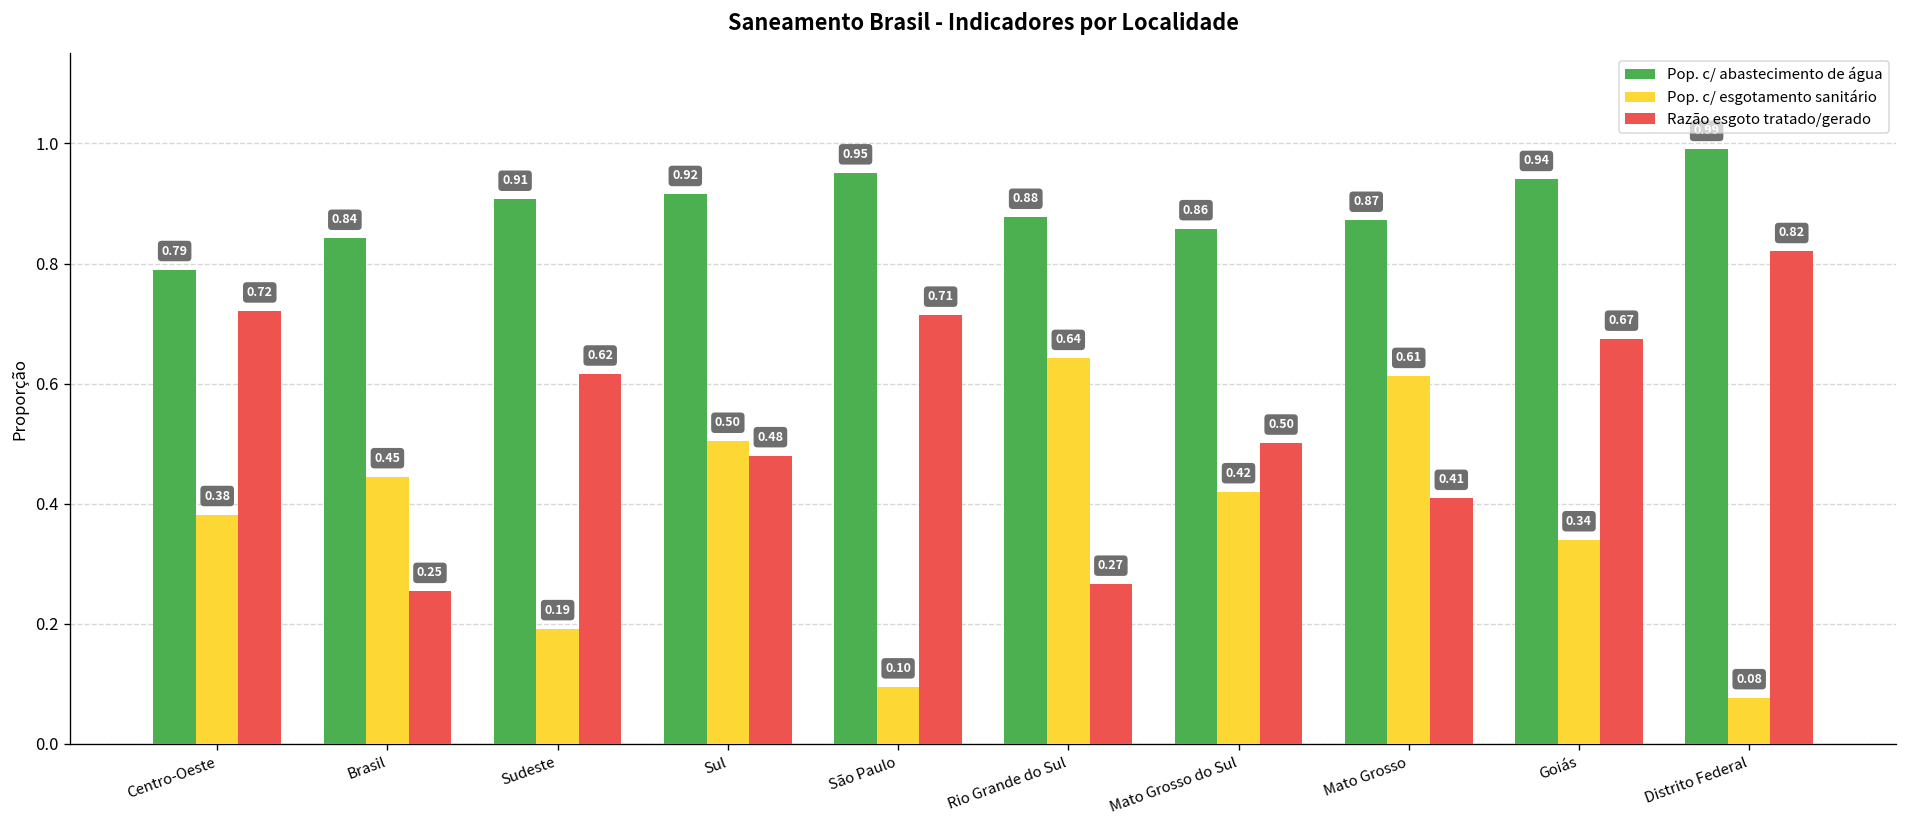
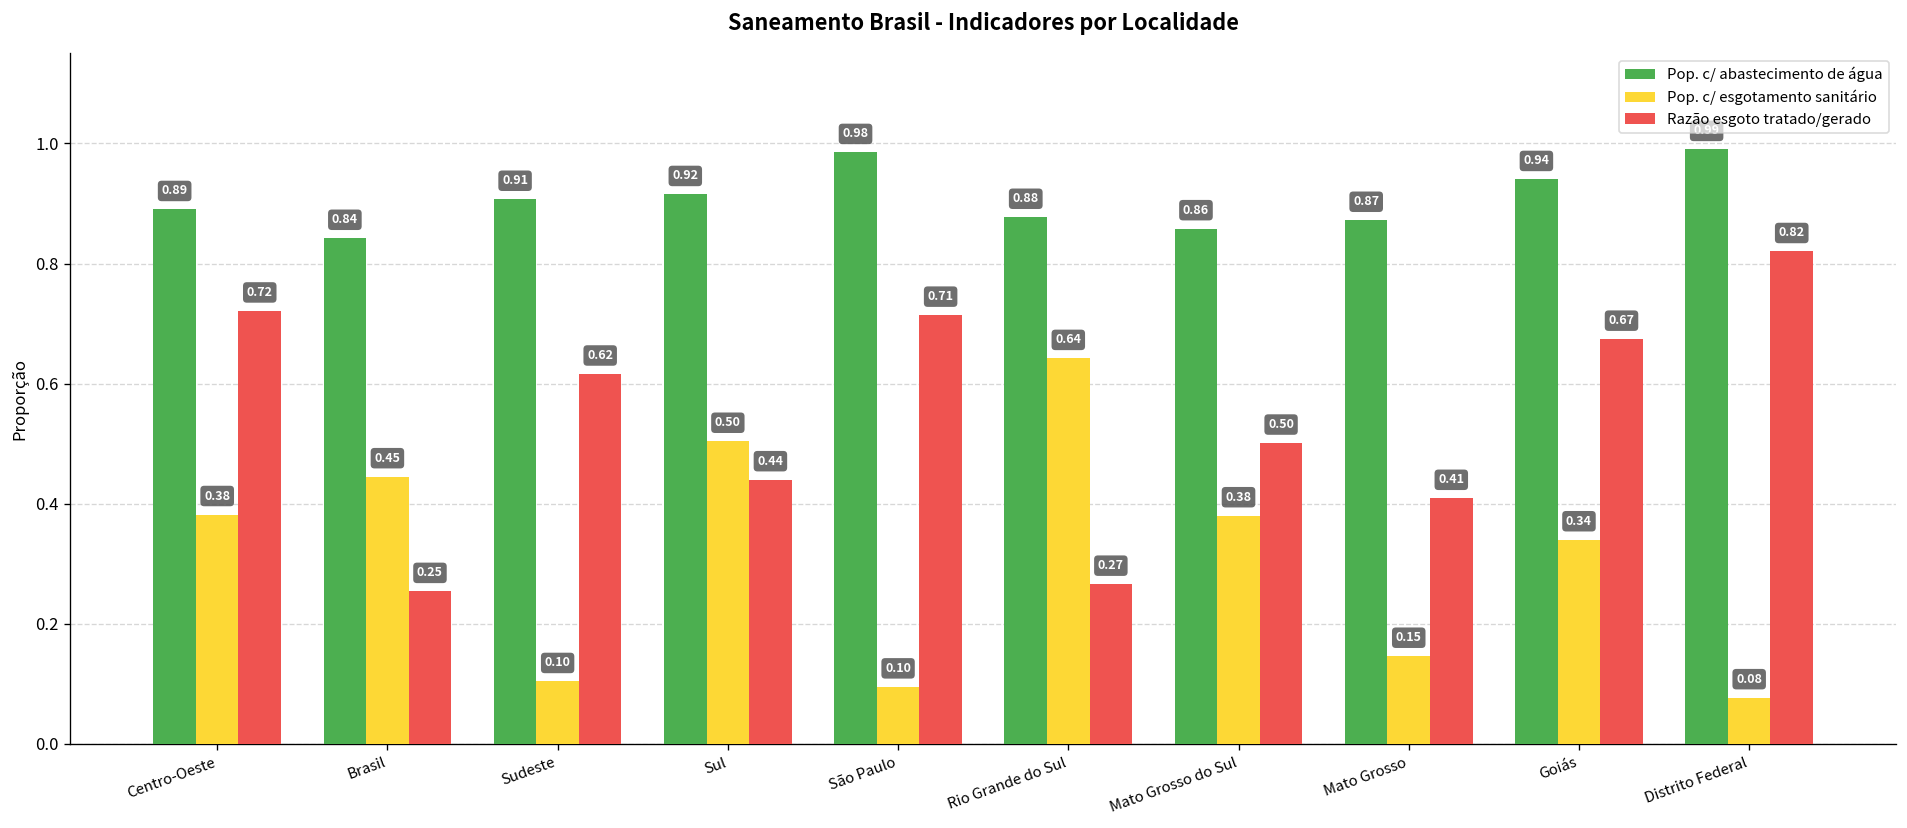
  {
    "Pop. c/ abastecimento de água": {
-     "Centro-Oeste": 0.79,
-     "São Paulo": 0.95
+     "Centro-Oeste": 0.89,
+     "São Paulo": 0.98
    },
    "Pop. c/ esgotamento sanitário": {
-     "Sudeste": 0.19,
-     "Mato Grosso do Sul": 0.42,
-     "Mato Grosso": 0.61
+     "Sudeste": 0.10,
+     "Mato Grosso do Sul": 0.38,
+     "Mato Grosso": 0.15
    },
    "Razão esgoto tratado/gerado": {
-     "Sul": 0.48
+     "Sul": 0.44
    }
  }
